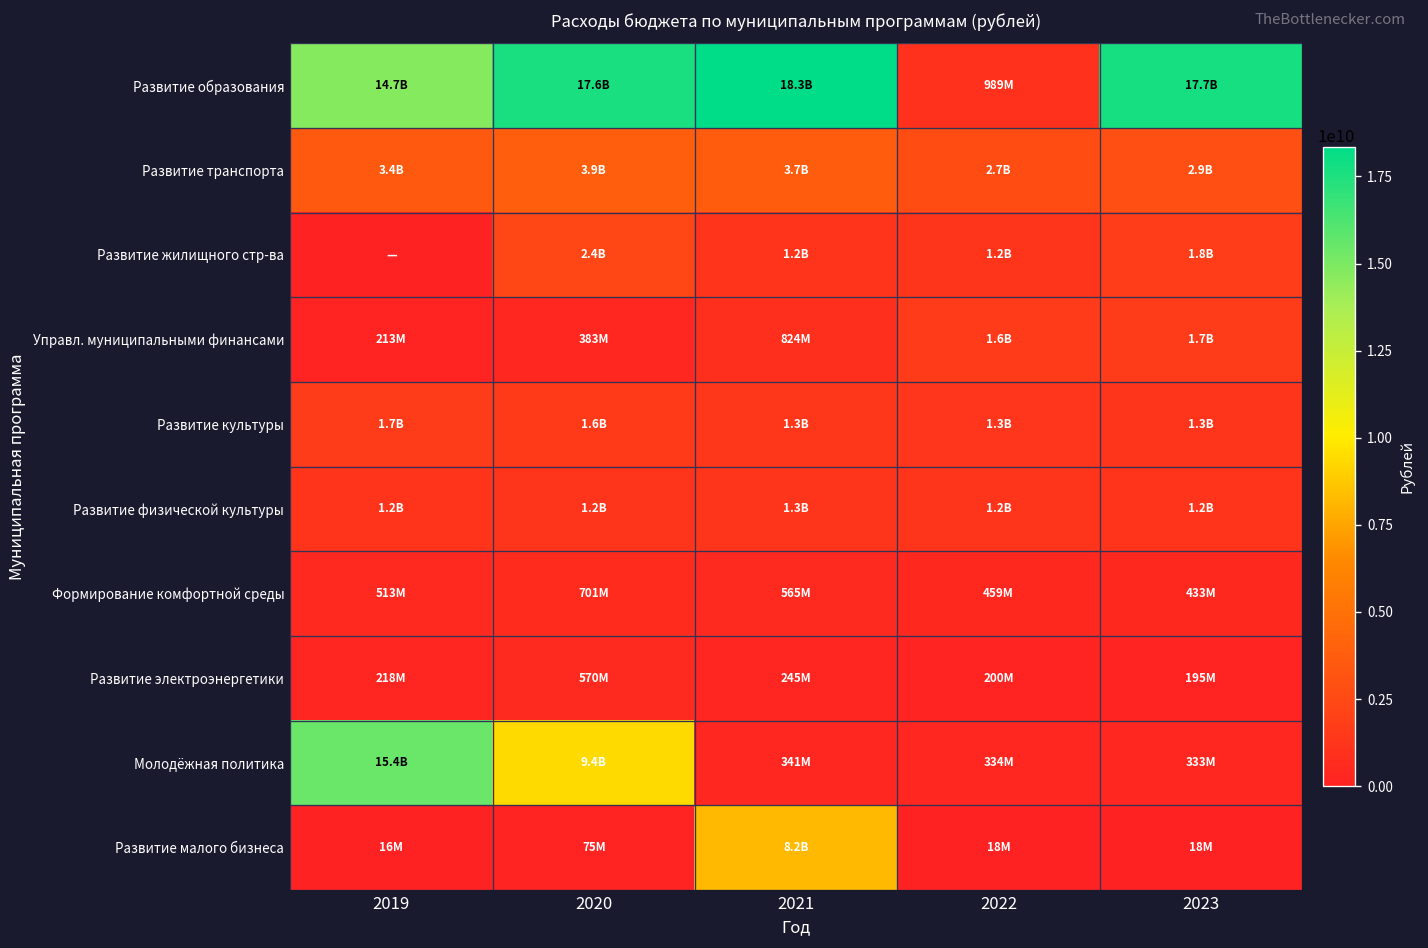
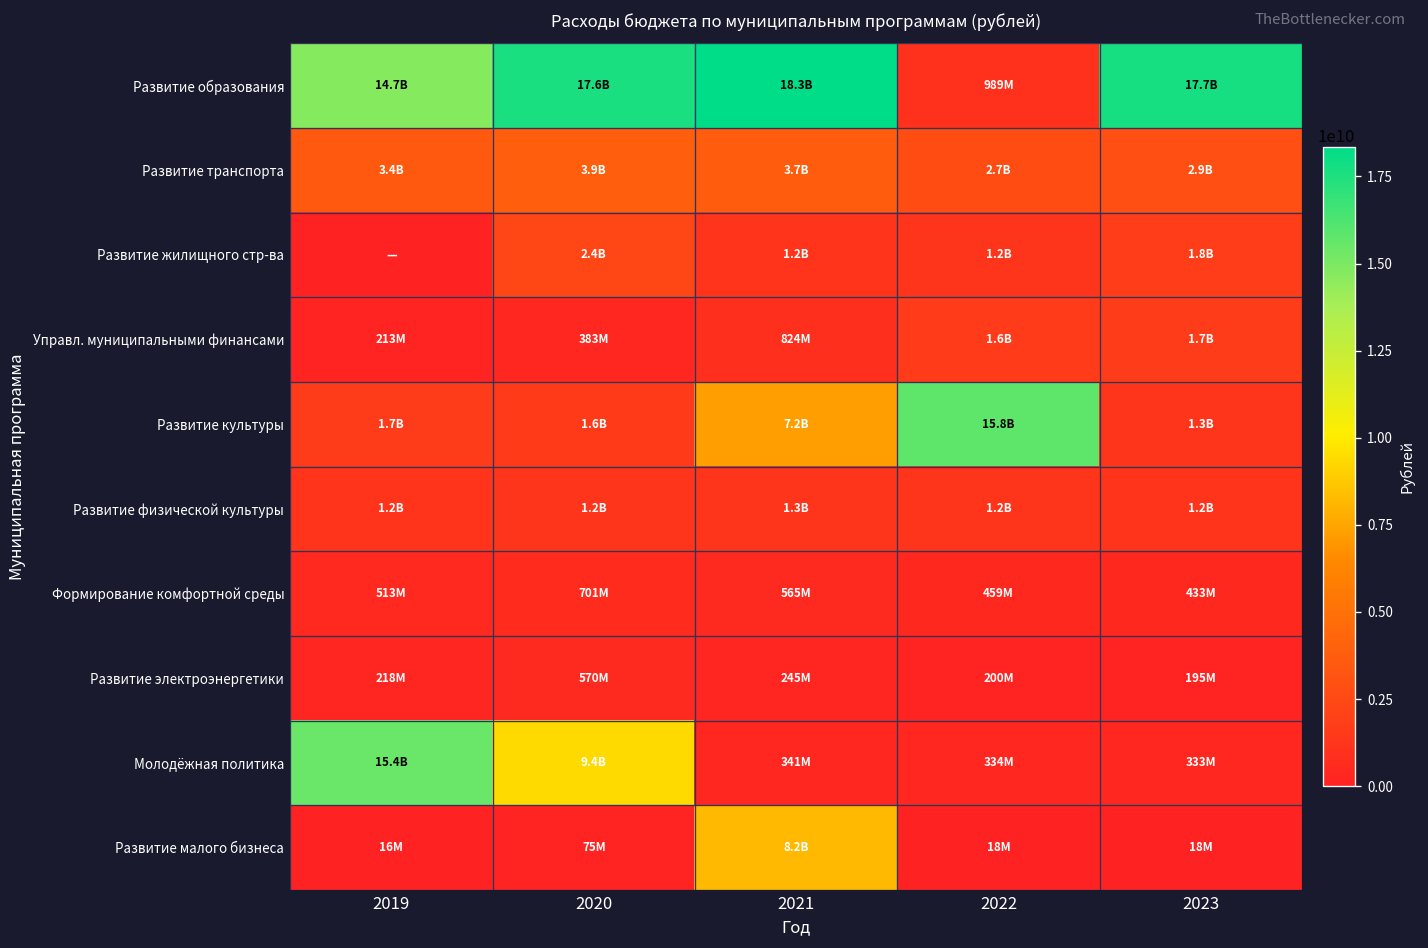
  {
    "Развитие образования": {
      "2019": "14.7B",
      "2020": "17.6B",
      "2021": "18.3B",
      "2022": "989M",
      "2023": "17.7B"
    },
    "Развитие транспорта": {
      "2019": "3.4B",
      "2020": "3.9B",
      "2021": "3.7B",
      "2022": "2.7B",
      "2023": "2.9B"
    },
    "Развитие жилищного стр-ва": {
      "2020": "2.4B",
      "2021": "1.2B",
      "2022": "1.2B",
      "2023": "1.8B"
    },
    "Управл. муниципальными финансами": {
      "2019": "213M",
      "2020": "383M",
      "2021": "824M",
      "2022": "1.6B",
      "2023": "1.7B"
    },
    "Развитие культуры": {
      "2019": "1.7B",
      "2020": "1.6B",
-     "2021": "1.3B",
-     "2022": "1.3B",
+     "2021": "7.2B",
+     "2022": "15.8B",
      "2023": "1.3B"
    },
    "Развитие физической культуры": {
      "2019": "1.2B",
      "2020": "1.2B",
      "2021": "1.3B",
      "2022": "1.2B",
      "2023": "1.2B"
    },
    "Формирование комфортной среды": {
      "2019": "513M",
      "2020": "701M",
      "2021": "565M",
      "2022": "459M",
      "2023": "433M"
    },
    "Развитие электроэнергетики": {
      "2019": "218M",
      "2020": "570M",
      "2021": "245M",
      "2022": "200M",
      "2023": "195M"
    },
    "Молодёжная политика": {
      "2019": "15.4B",
      "2020": "9.4B",
      "2021": "341M",
      "2022": "334M",
      "2023": "333M"
    },
    "Развитие малого бизнеса": {
      "2019": "16M",
      "2020": "75M",
      "2021": "8.2B",
      "2022": "18M",
      "2023": "18M"
    }
  }
